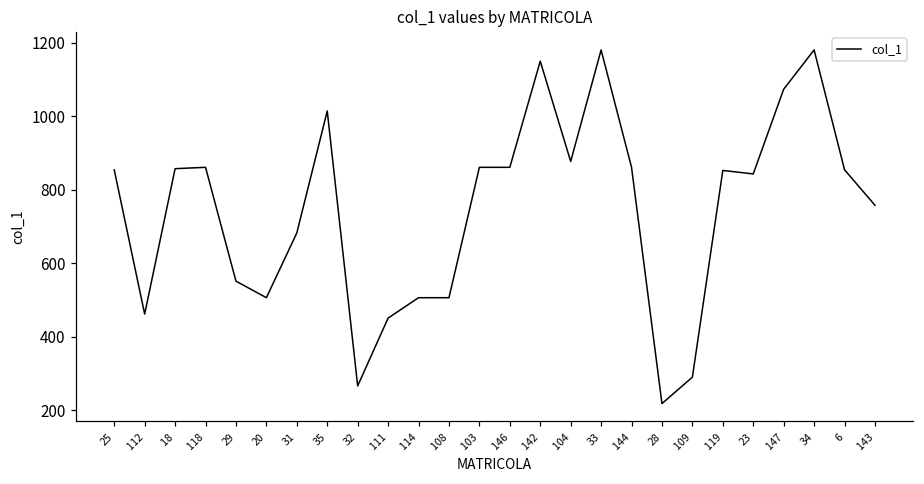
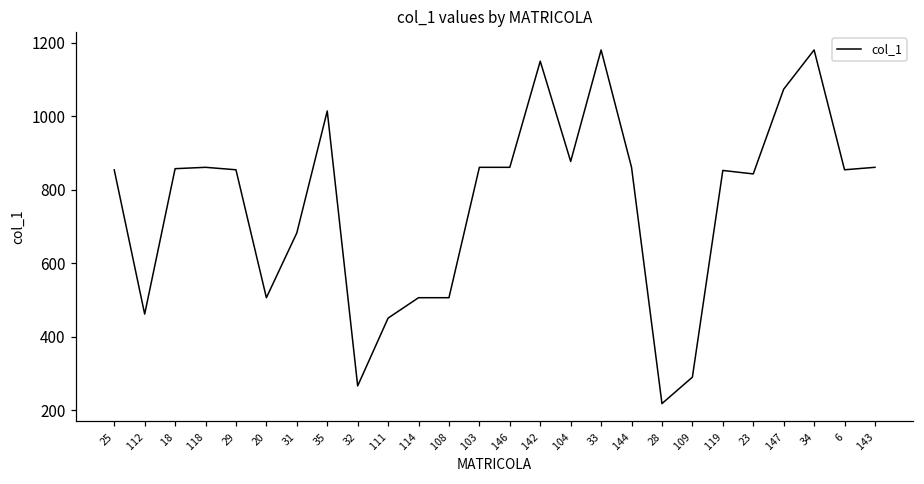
  {
    "25": 850,
    "112": 460,
    "18": 860,
    "118": 860,
-   "29": 550,
+   "29": 850,
    "20": 510,
    "31": 680,
    "35": 1010,
    "32": 270,
    "111": 450,
    "114": 510,
    "108": 510,
    "103": 860,
    "146": 860,
    "142": 1150,
    "104": 880,
    "33": 1180,
    "144": 860,
    "28": 220,
    "109": 290,
    "119": 850,
    "23": 840,
    "147": 1070,
    "34": 1180,
    "6": 850,
-   "143": 760
+   "143": 860
  }
